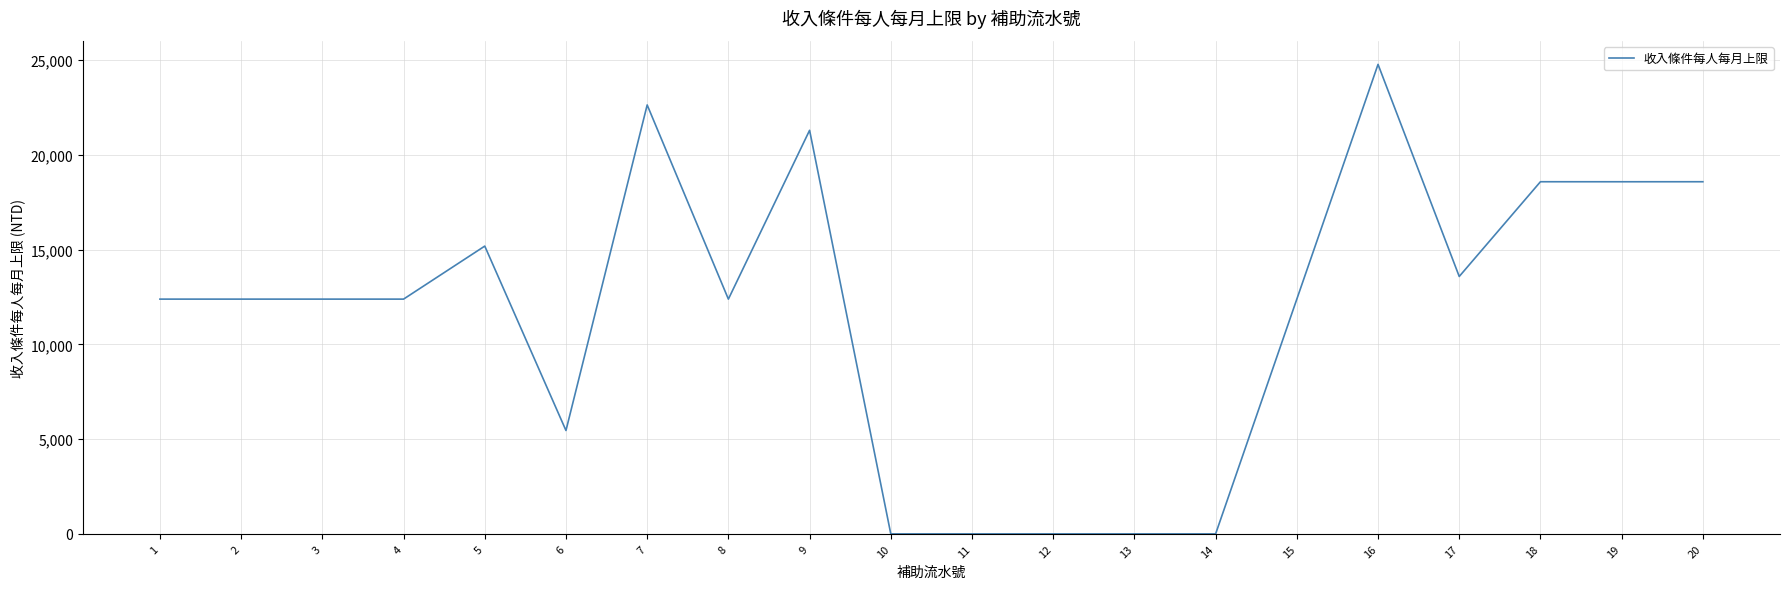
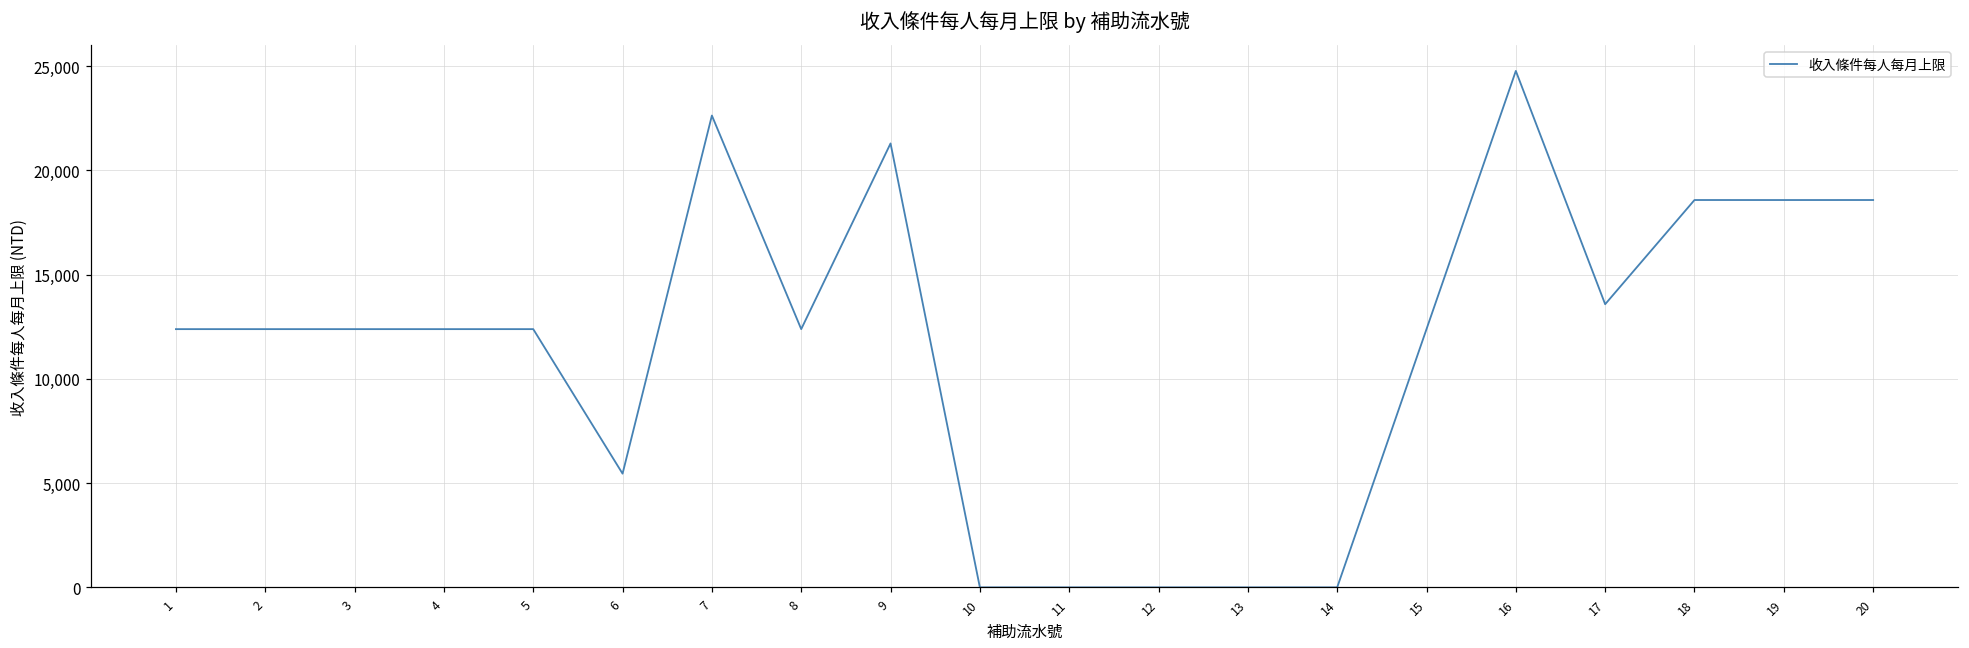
  {
    "1": "12,400",
    "2": "12,400",
    "3": "12,400",
    "4": "12,400",
-   "5": "15,200",
+   "5": "12,400",
    "6": "5,500",
    "7": "22,600",
    "8": "12,400",
    "9": "21,300",
    "10": "0",
    "11": "0",
    "12": "0",
    "13": "0",
    "14": "0",
    "15": "12,400",
    "16": "24,800",
    "17": "13,600",
    "18": "18,600",
    "19": "18,600",
    "20": "18,600"
  }
